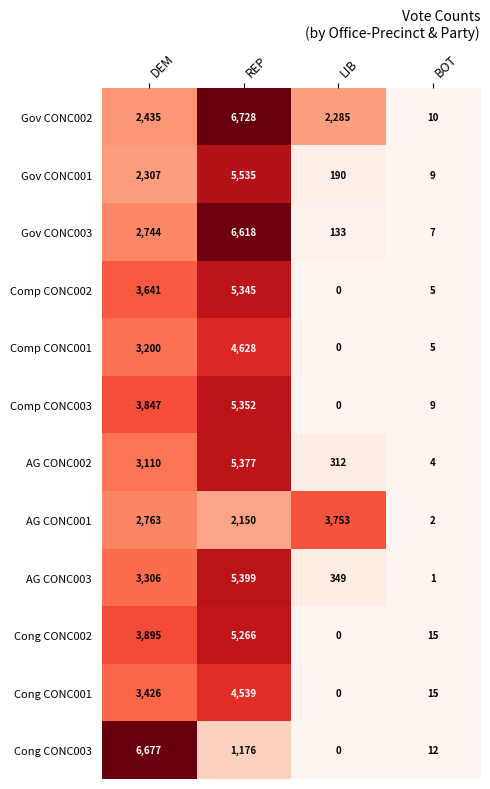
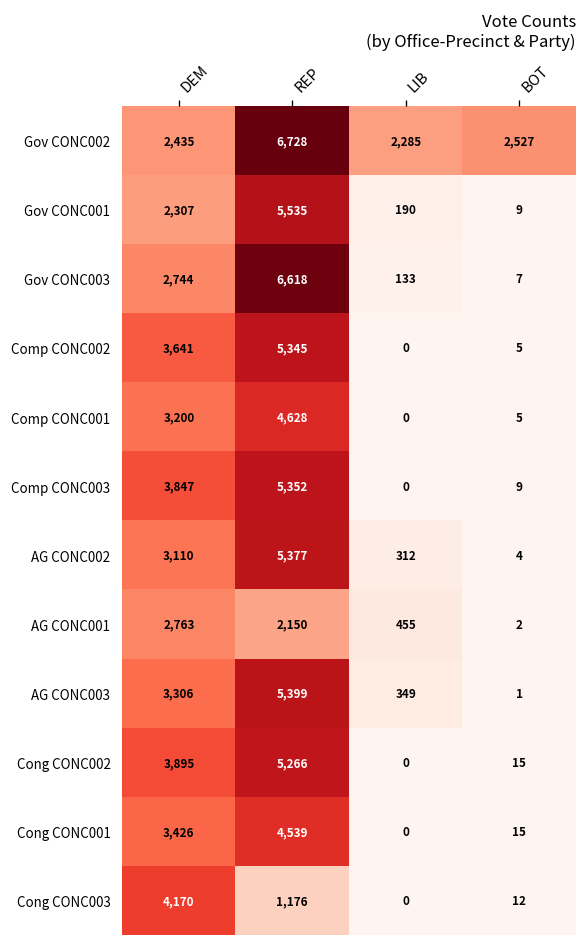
  {
    "Gov CONC002": {
      "DEM": "2,435",
      "REP": "6,728",
      "LIB": "2,285",
-     "BOT": "10"
+     "BOT": "2,527"
    },
    "Gov CONC001": {
      "DEM": "2,307",
      "REP": "5,535",
      "LIB": "190",
      "BOT": "9"
    },
    "Gov CONC003": {
      "DEM": "2,744",
      "REP": "6,618",
      "LIB": "133",
      "BOT": "7"
    },
    "Comp CONC002": {
      "DEM": "3,641",
      "REP": "5,345",
      "LIB": "0",
      "BOT": "5"
    },
    "Comp CONC001": {
      "DEM": "3,200",
      "REP": "4,628",
      "LIB": "0",
      "BOT": "5"
    },
    "Comp CONC003": {
      "DEM": "3,847",
      "REP": "5,352",
      "LIB": "0",
      "BOT": "9"
    },
    "AG CONC002": {
      "DEM": "3,110",
      "REP": "5,377",
      "LIB": "312",
      "BOT": "4"
    },
    "AG CONC001": {
      "DEM": "2,763",
      "REP": "2,150",
-     "LIB": "3,753",
+     "LIB": "455",
      "BOT": "2"
    },
    "AG CONC003": {
      "DEM": "3,306",
      "REP": "5,399",
      "LIB": "349",
      "BOT": "1"
    },
    "Cong CONC002": {
      "DEM": "3,895",
      "REP": "5,266",
      "LIB": "0",
      "BOT": "15"
    },
    "Cong CONC001": {
      "DEM": "3,426",
      "REP": "4,539",
      "LIB": "0",
      "BOT": "15"
    },
    "Cong CONC003": {
-     "DEM": "6,677",
+     "DEM": "4,170",
      "REP": "1,176",
      "LIB": "0",
      "BOT": "12"
    }
  }
